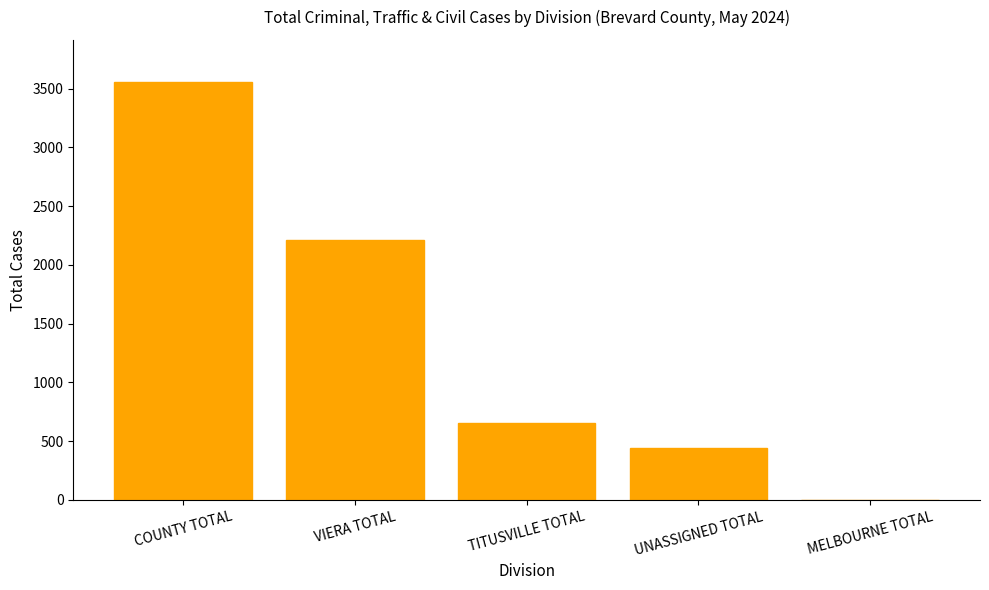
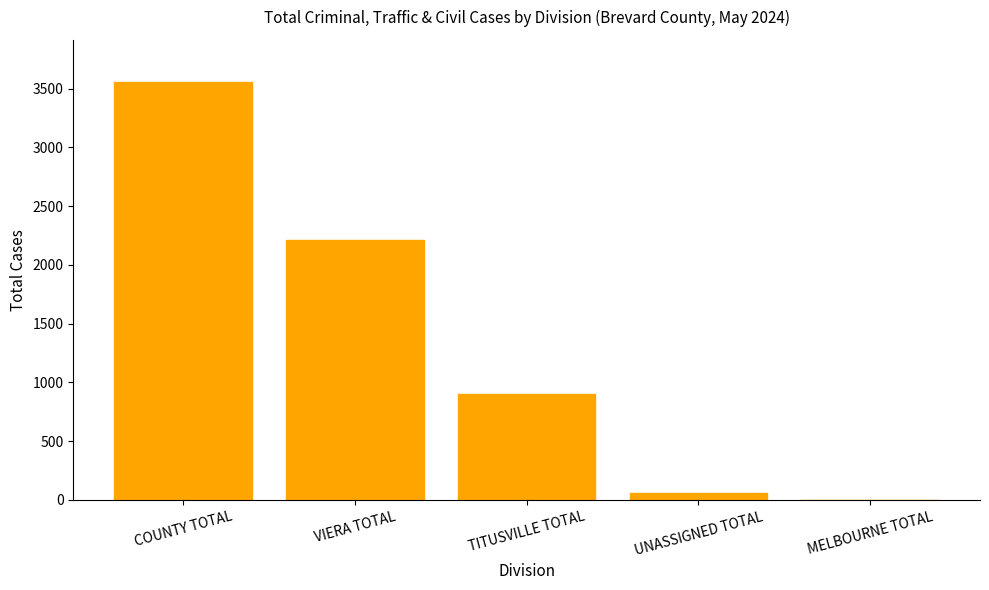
  {
    "COUNTY TOTAL": 3560,
    "VIERA TOTAL": 2210,
-   "TITUSVILLE TOTAL": 660,
-   "UNASSIGNED TOTAL": 440,
+   "TITUSVILLE TOTAL": 900,
+   "UNASSIGNED TOTAL": 60,
    "MELBOURNE TOTAL": 0
  }
